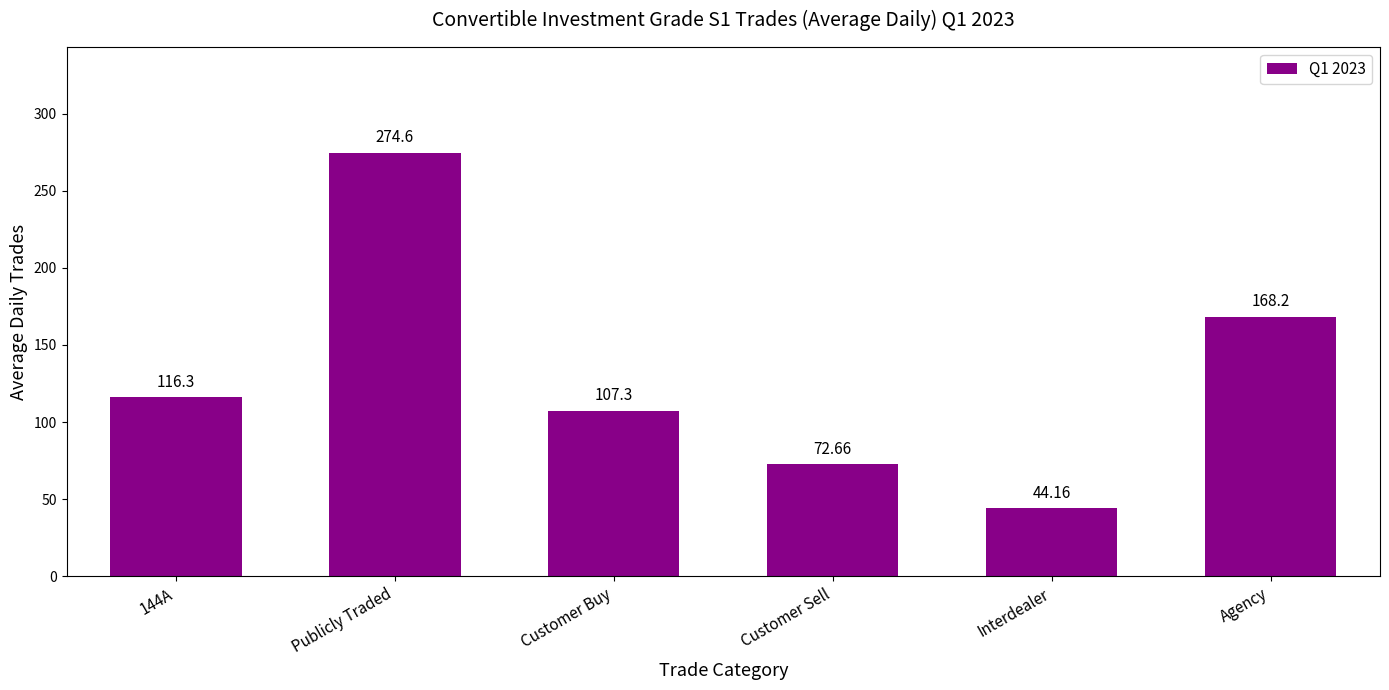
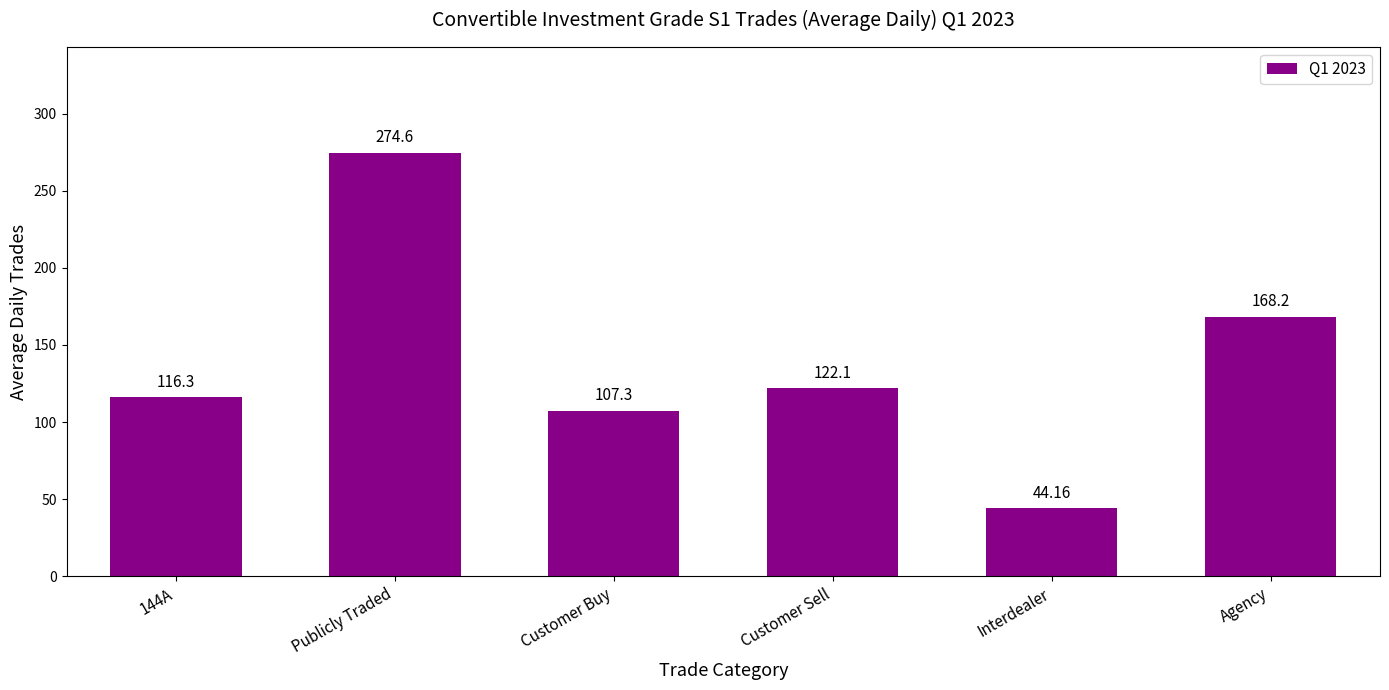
  {
    "144A": 116.3,
    "Publicly Traded": 274.6,
    "Customer Buy": 107.3,
-   "Customer Sell": 72.66,
+   "Customer Sell": 122.1,
    "Interdealer": 44.16,
    "Agency": 168.2
  }
